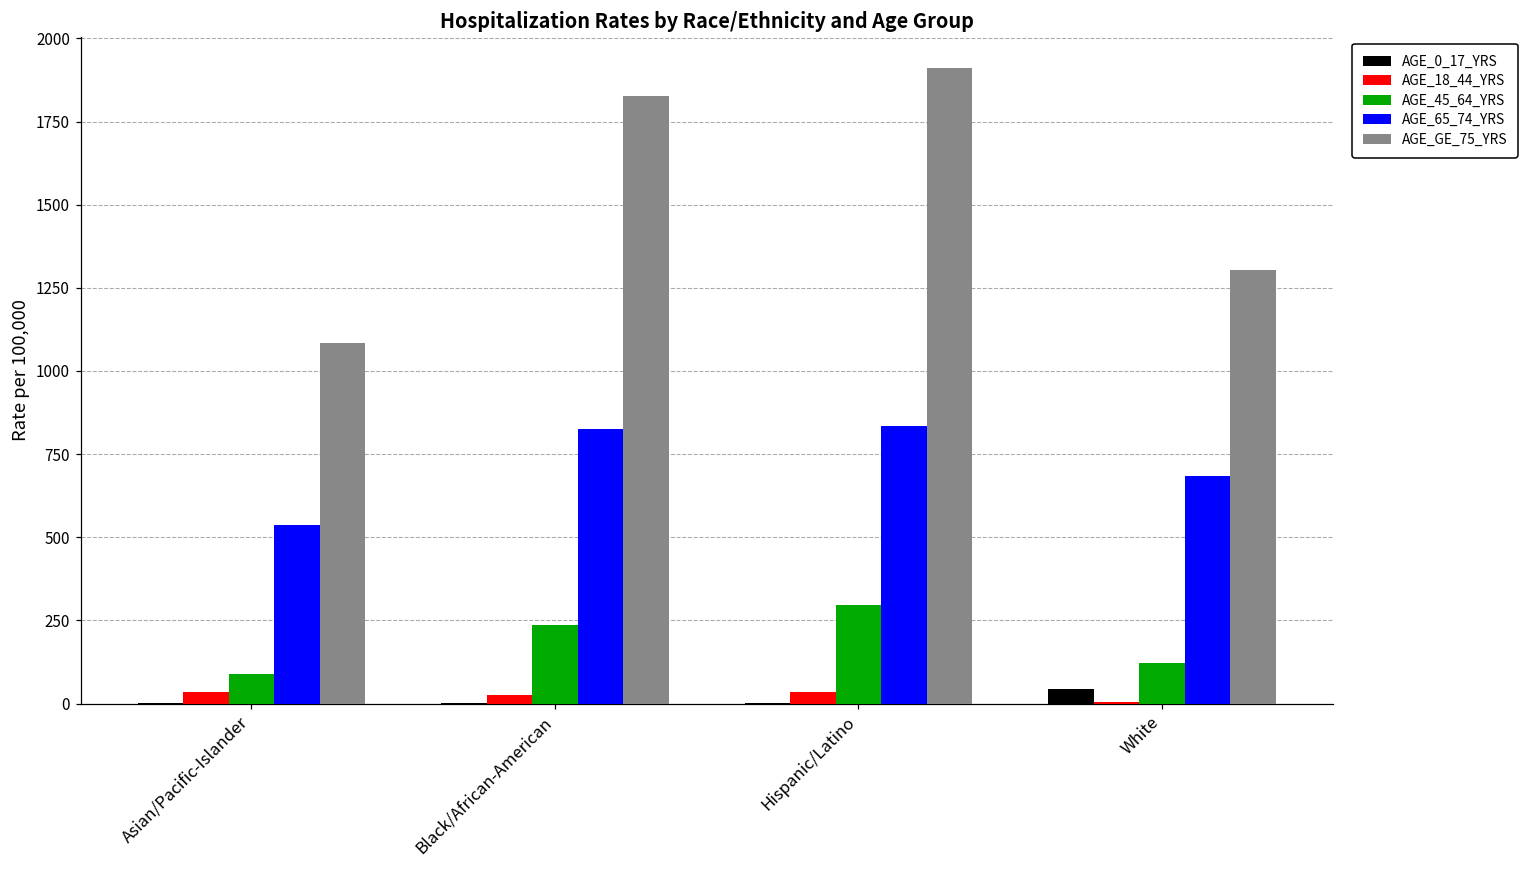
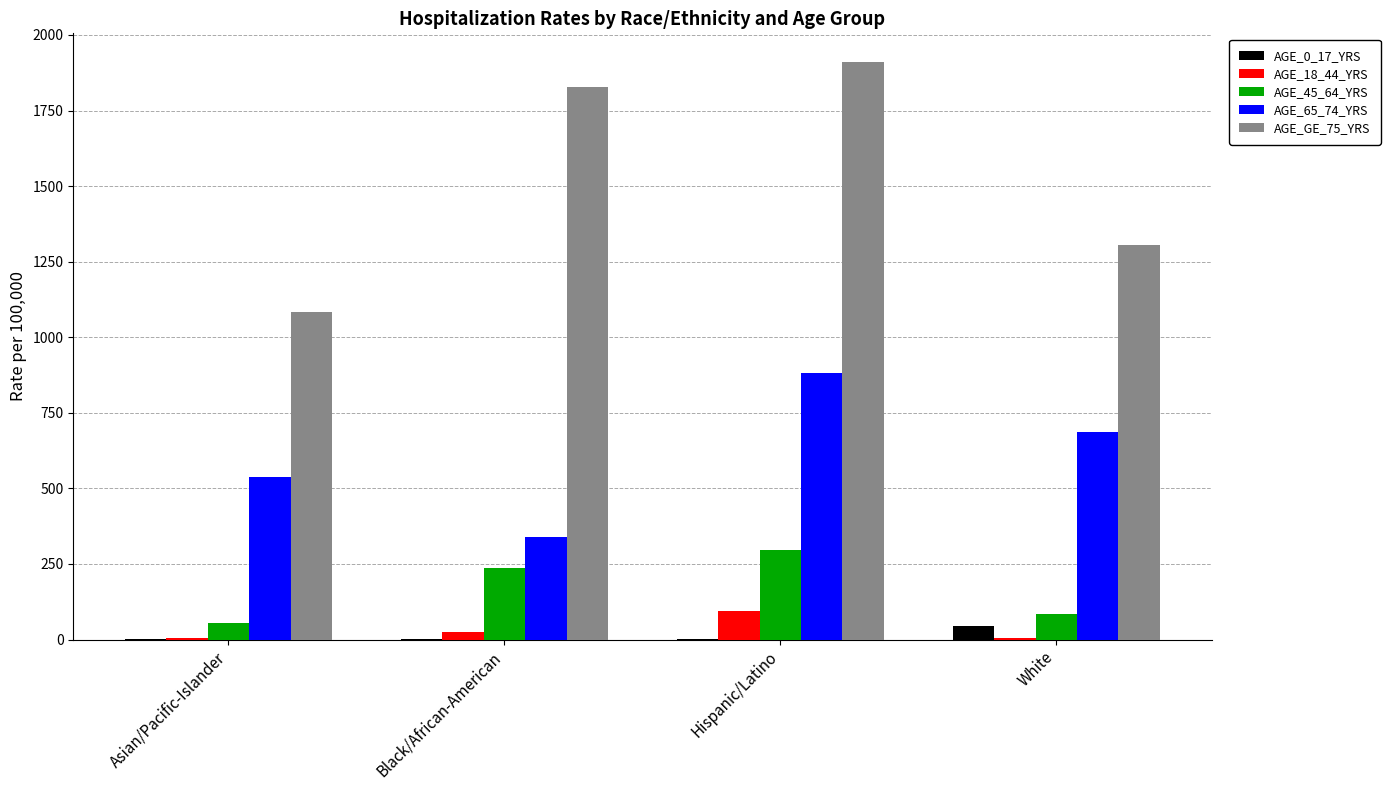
  {
    "AGE_0_17_YRS": {
      "White": 40
    },
    "AGE_18_44_YRS": {
-     "Asian/Pacific-Islander": 40,
+     "Asian/Pacific-Islander": 10,
      "Black/African-American": 20,
-     "Hispanic/Latino": 30
+     "Hispanic/Latino": 100
    },
    "AGE_45_64_YRS": {
-     "Asian/Pacific-Islander": 90,
+     "Asian/Pacific-Islander": 50,
      "Black/African-American": 240,
      "Hispanic/Latino": 300,
-     "White": 120
+     "White": 80
    },
    "AGE_65_74_YRS": {
      "Asian/Pacific-Islander": 540,
-     "Black/African-American": 830,
-     "Hispanic/Latino": 830,
+     "Black/African-American": 340,
+     "Hispanic/Latino": 880,
      "White": 690
    },
    "AGE_GE_75_YRS": {
      "Asian/Pacific-Islander": 1080,
      "Black/African-American": 1830,
      "Hispanic/Latino": 1910,
      "White": 1310
    }
  }
